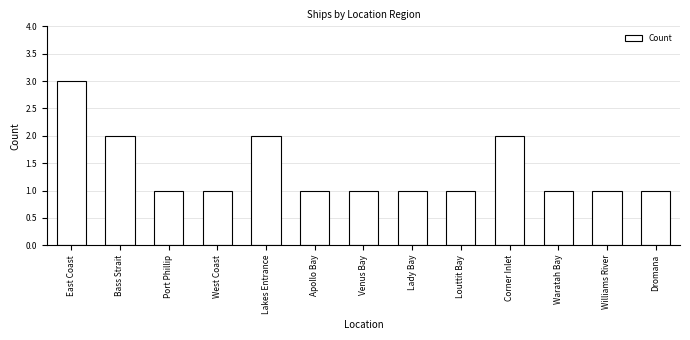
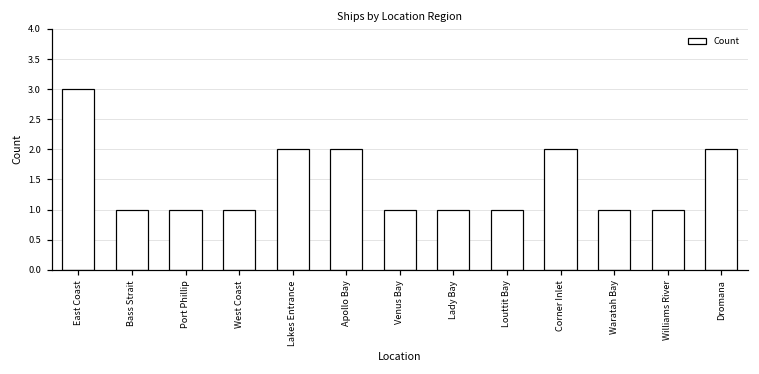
  {
    "East Coast": 3,
-   "Bass Strait": 2,
+   "Bass Strait": 1,
    "Port Phillip": 1,
    "West Coast": 1,
    "Lakes Entrance": 2,
-   "Apollo Bay": 1,
+   "Apollo Bay": 2,
    "Venus Bay": 1,
    "Lady Bay": 1,
    "Louttit Bay": 1,
    "Corner Inlet": 2,
    "Waratah Bay": 1,
    "Williams River": 1,
-   "Dromana": 1
+   "Dromana": 2
  }
